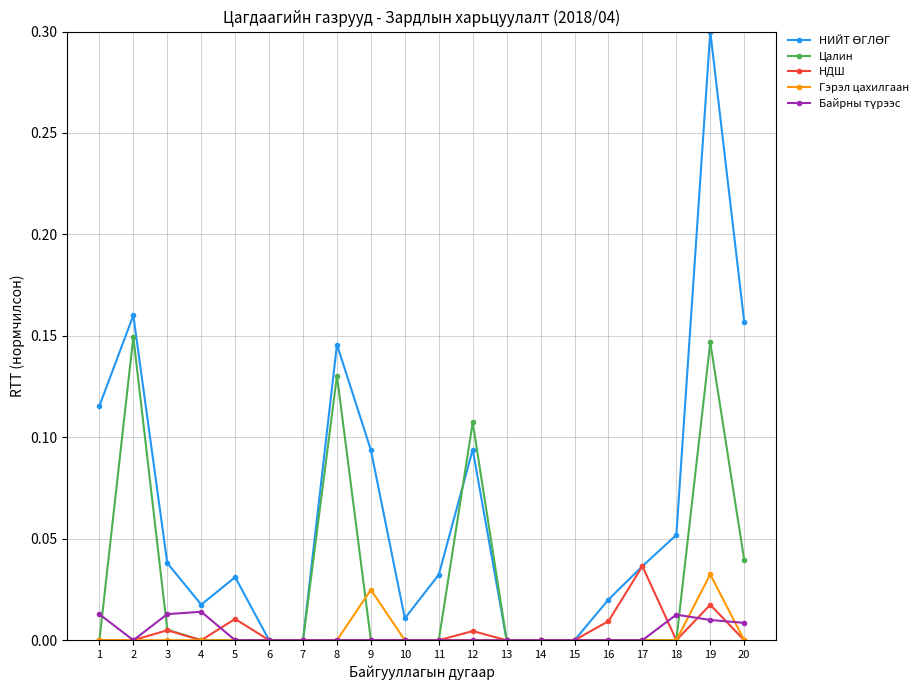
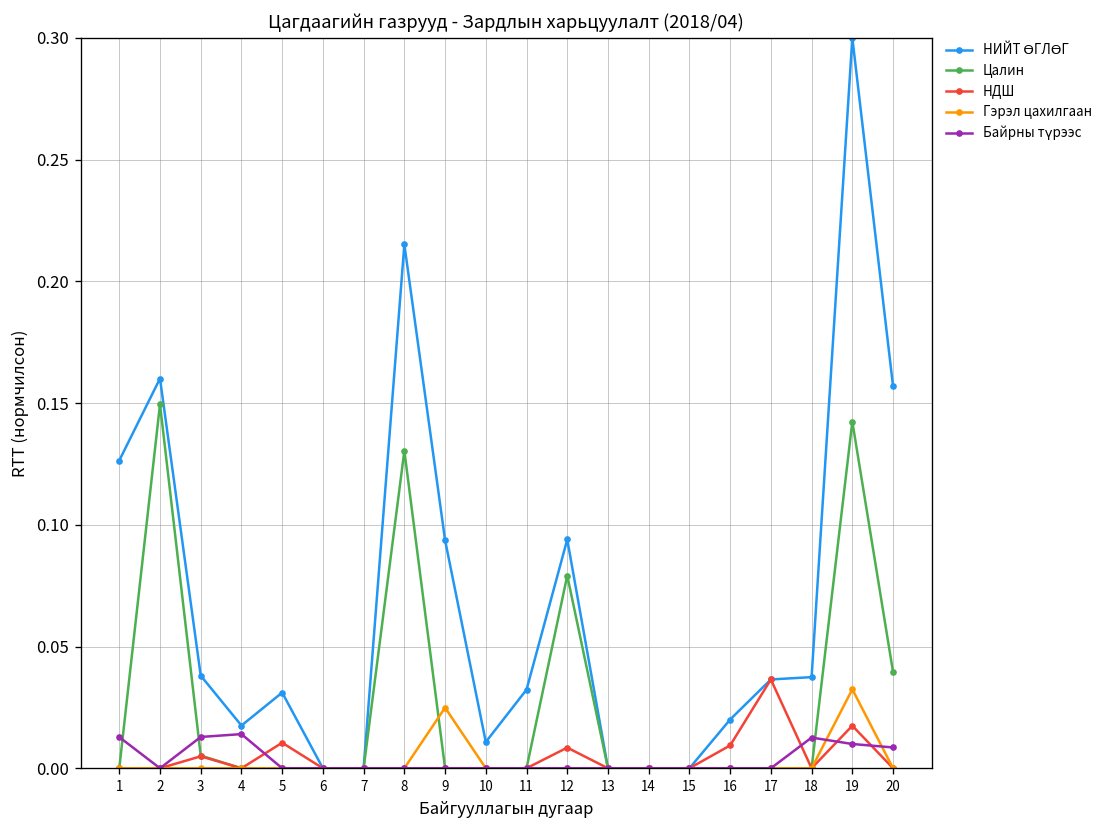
  {
    "НИЙТ ӨГЛӨГ": {
-     "1": 0.115,
+     "1": 0.126,
      "2": 0.160,
      "3": 0.038,
      "4": 0.018,
      "5": 0.031,
-     "8": 0.146,
+     "8": 0.215,
      "9": 0.094,
      "10": 0.011,
      "11": 0.032,
      "12": 0.094,
      "16": 0.020,
-     "18": 0.052,
+     "18": 0.037,
      "19": 0.300,
      "20": 0.157
    },
    "Цалин": {
      "2": 0.150,
      "8": 0.130,
-     "12": 0.107,
-     "19": 0.147,
+     "12": 0.079,
+     "19": 0.142,
      "20": 0.040
    },
    "НДШ": {
      "5": 0.010,
-     "12": 0.005,
+     "12": 0.008,
      "16": 0.009,
      "19": 0.017
    },
    "Гэрэл цахилгаан": {
      "3": 0.000,
      "9": 0.025,
      "19": 0.032
    },
    "Байрны түрээс": {
      "1": 0.013,
      "3": 0.013,
      "4": 0.014,
      "18": 0.013,
      "19": 0.010,
      "20": 0.009
    }
  }
